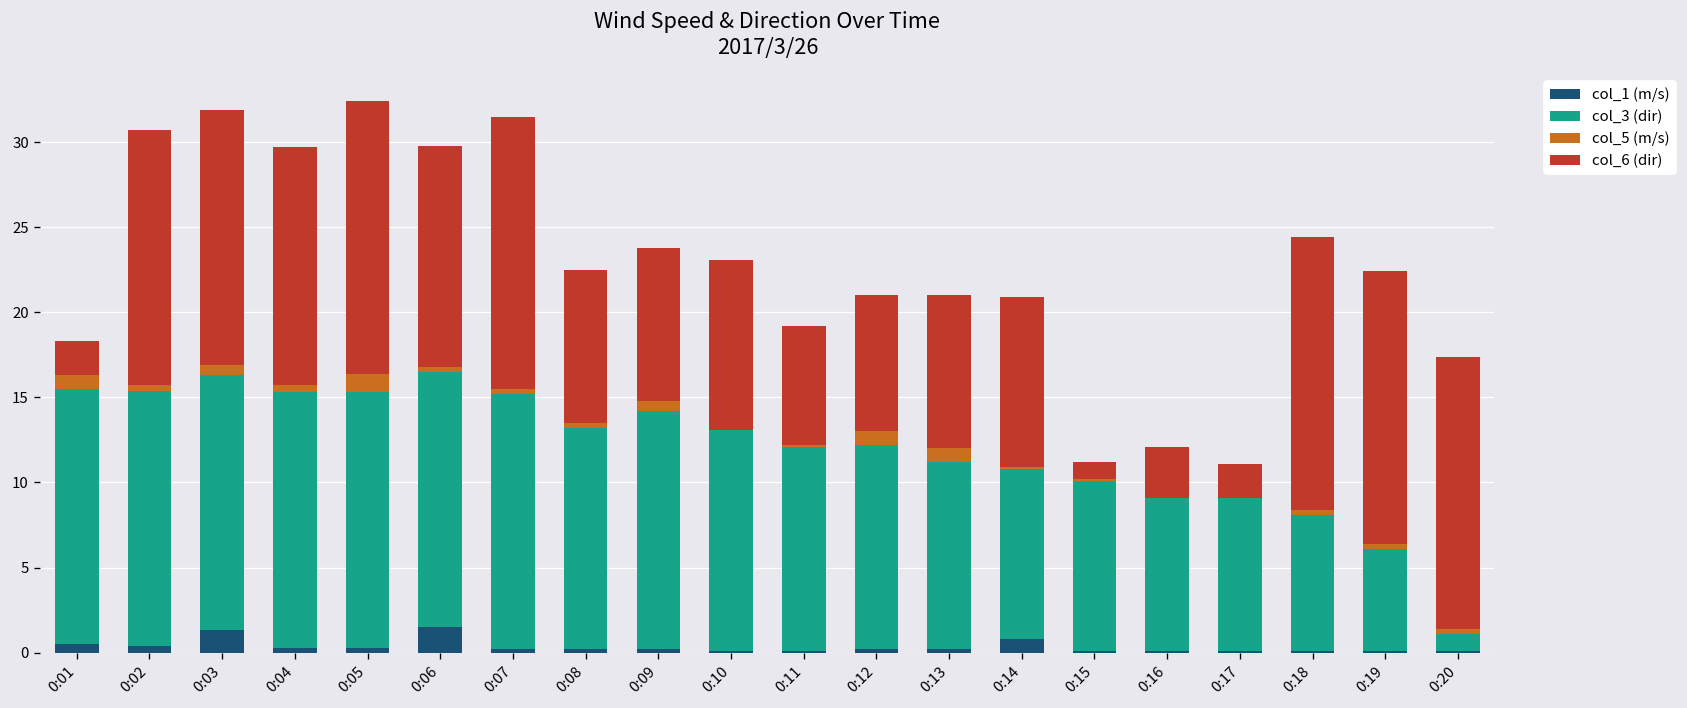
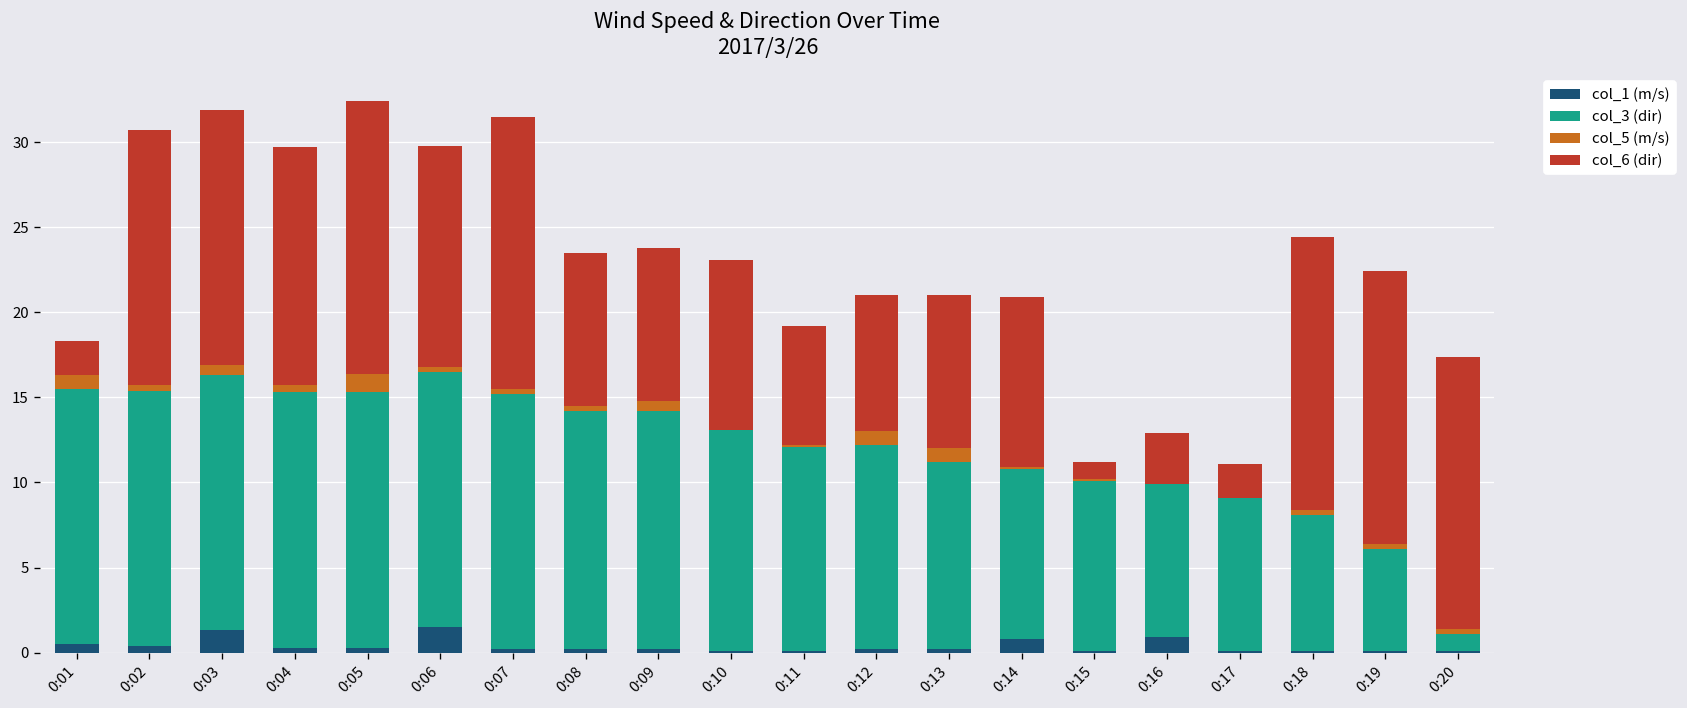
  {
    "col_1 (m/s)": {
      "0:01": 0.5,
      "0:02": 0.4,
      "0:03": 1.3,
      "0:04": 0.3,
      "0:05": 0.3,
      "0:06": 1.5,
      "0:07": 0.2,
      "0:08": 0.2,
      "0:09": 0.2,
      "0:12": 0.2,
      "0:13": 0.2,
      "0:14": 0.8,
-     "0:16": 0.1
+     "0:16": 0.9
    },
    "col_3 (dir)": {
      "0:01": 15,
      "0:02": 15,
      "0:03": 15,
      "0:04": 15,
      "0:05": 15,
      "0:06": 15,
      "0:07": 15,
-     "0:08": 13,
+     "0:08": 14,
      "0:09": 14,
      "0:10": 13,
      "0:11": 12,
      "0:12": 12,
      "0:13": 11,
      "0:14": 10,
      "0:15": 10,
      "0:16": 9,
      "0:17": 9,
      "0:18": 8,
      "0:19": 6,
      "0:20": 1
    }
  }
